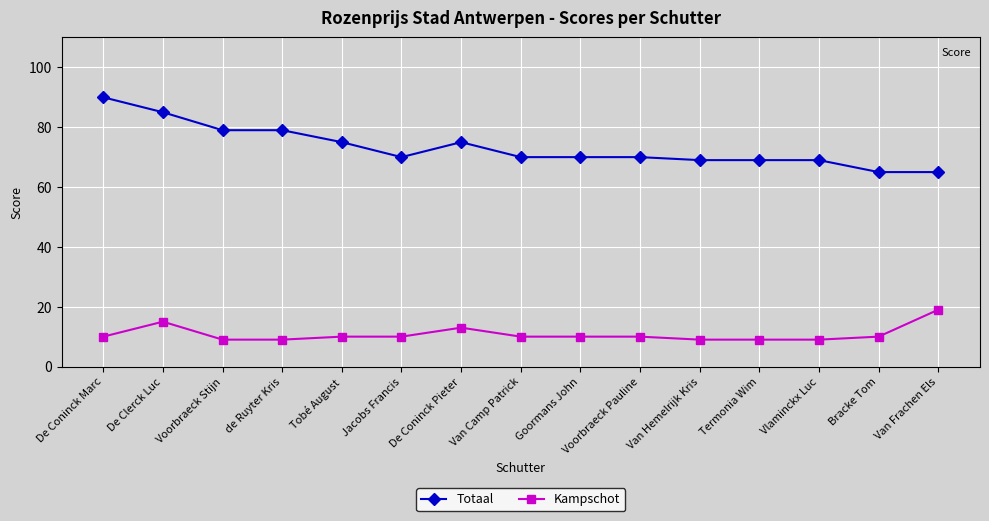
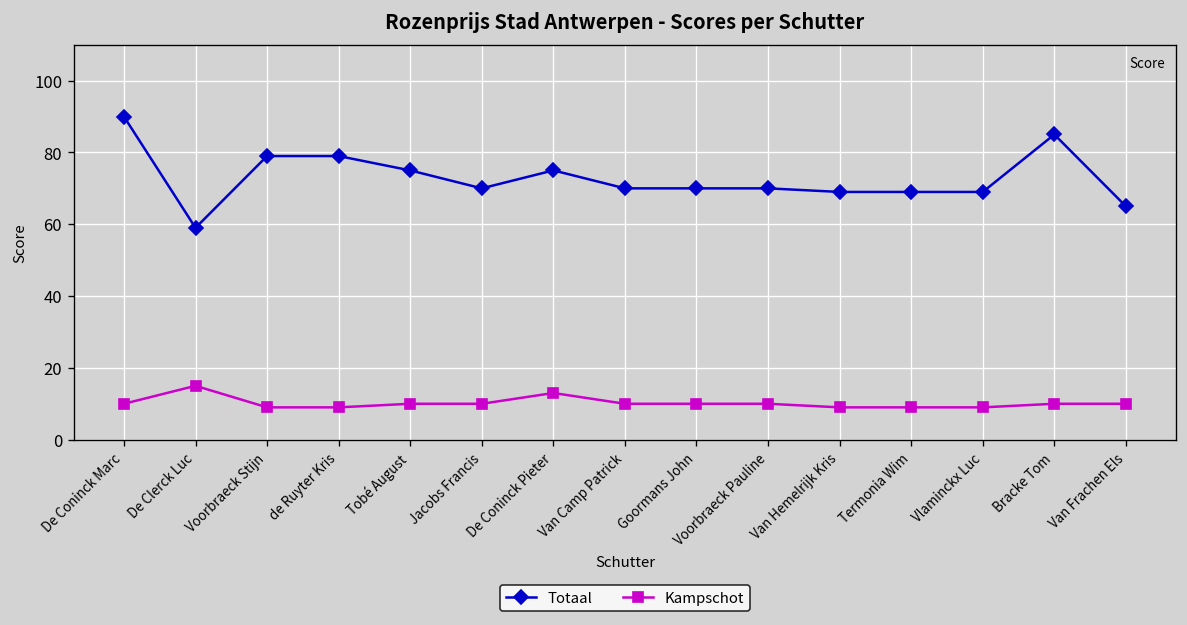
  {
    "Totaal": {
      "De Coninck Marc": 90,
-     "De Clerck Luc": 85,
+     "De Clerck Luc": 59,
      "Voorbraeck Stijn": 79,
      "de Ruyter Kris": 79,
      "Tobé August": 75,
      "Jacobs Francis": 70,
      "De Coninck Pieter": 75,
      "Van Camp Patrick": 70,
      "Goormans John": 70,
      "Voorbraeck Pauline": 70,
      "Van Hemelrijk Kris": 69,
      "Termonia Wim": 69,
      "Vlaminckx Luc": 69,
-     "Bracke Tom": 65,
+     "Bracke Tom": 85,
      "Van Frachen Els": 65
    },
    "Kampschot": {
      "De Coninck Marc": 10,
      "De Clerck Luc": 15,
      "Voorbraeck Stijn": 9,
      "de Ruyter Kris": 9,
      "Tobé August": 10,
      "Jacobs Francis": 10,
      "De Coninck Pieter": 13,
      "Van Camp Patrick": 10,
      "Goormans John": 10,
      "Voorbraeck Pauline": 10,
      "Van Hemelrijk Kris": 9,
      "Termonia Wim": 9,
      "Vlaminckx Luc": 9,
      "Bracke Tom": 10,
-     "Van Frachen Els": 19
+     "Van Frachen Els": 10
    }
  }
